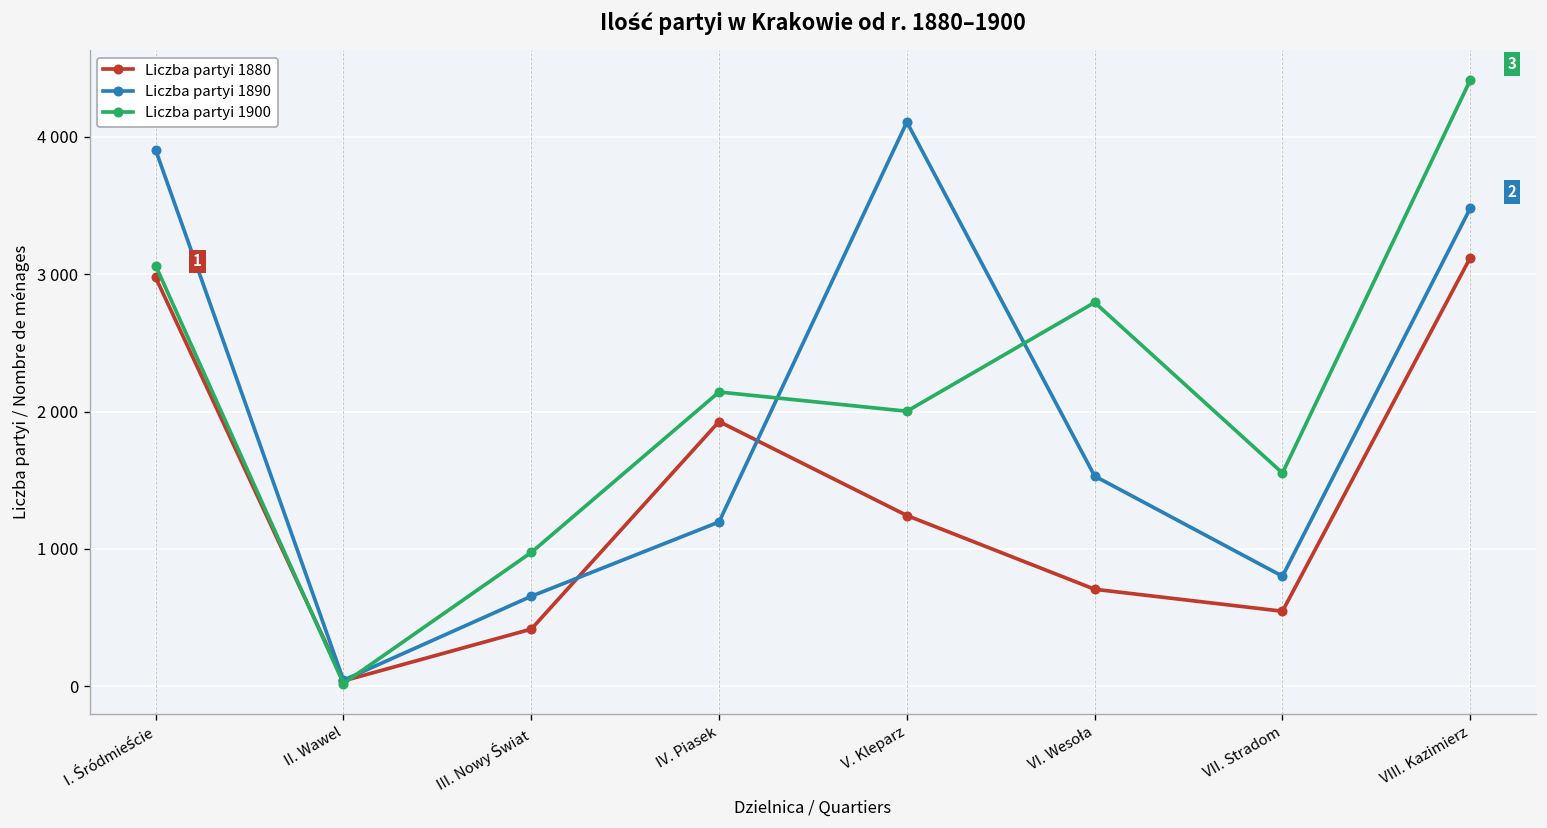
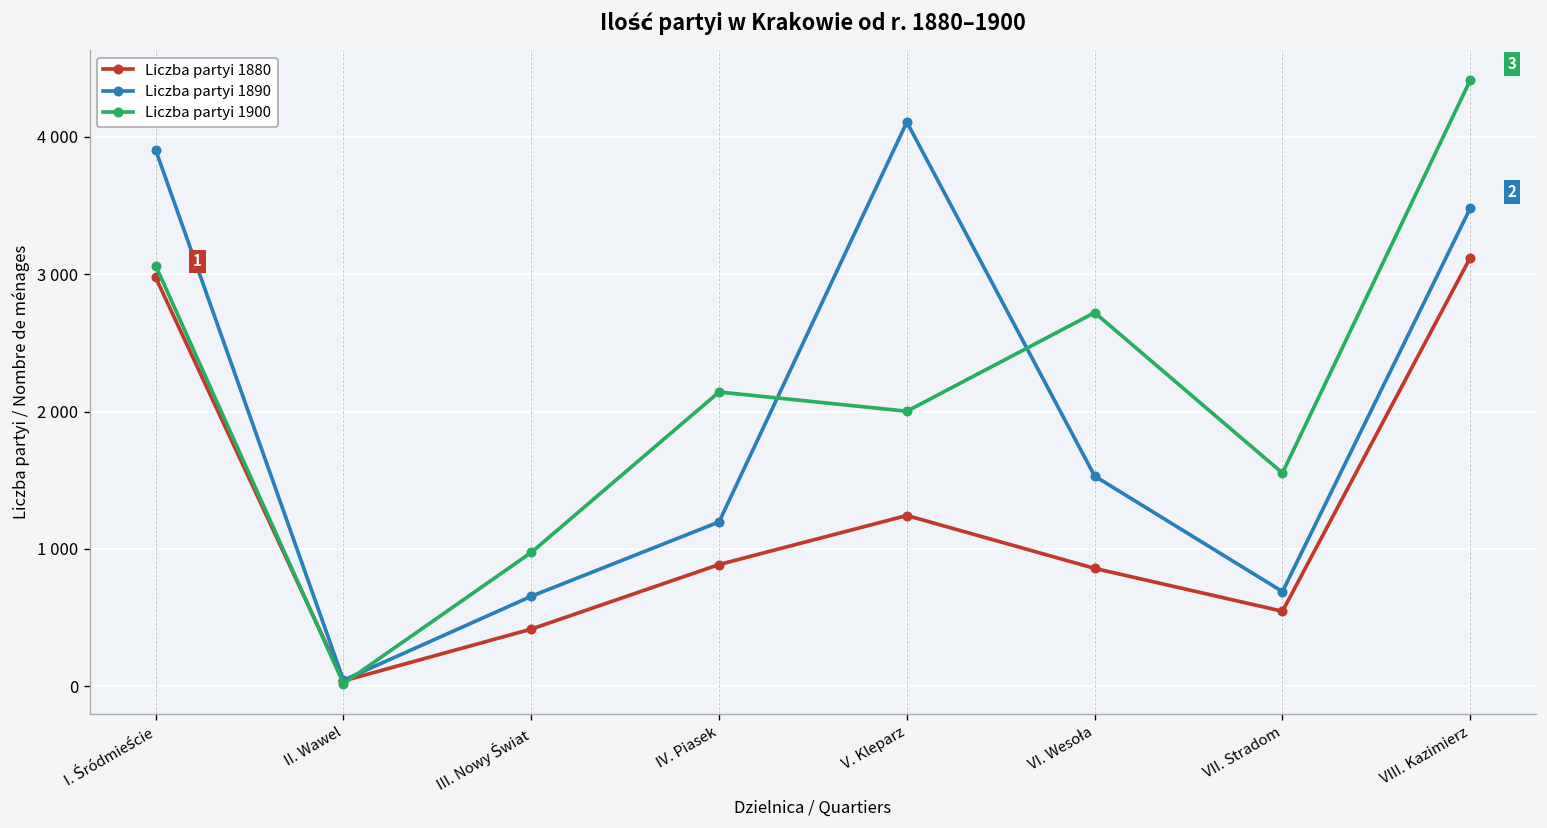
  {
    "Liczba partyi 1880": {
      "I. Śródmieście": 2980,
      "III. Nowy Świat": 420,
-     "IV. Piasek": 1930,
+     "IV. Piasek": 890,
      "V. Kleparz": 1240,
-     "VI. Wesoła": 710,
+     "VI. Wesoła": 860,
      "VII. Stradom": 550,
      "VIII. Kazimierz": 3120
    },
    "Liczba partyi 1890": {
      "I. Śródmieście": 3900,
      "III. Nowy Świat": 660,
      "IV. Piasek": 1200,
      "V. Kleparz": 4110,
      "VI. Wesoła": 1530,
-     "VII. Stradom": 800,
+     "VII. Stradom": 690,
      "VIII. Kazimierz": 3480
    },
    "Liczba partyi 1900": {
      "I. Śródmieście": 3060,
      "III. Nowy Świat": 970,
      "IV. Piasek": 2140,
      "V. Kleparz": 2000,
-     "VI. Wesoła": 2790,
+     "VI. Wesoła": 2720,
      "VII. Stradom": 1550,
      "VIII. Kazimierz": 4410
    }
  }
